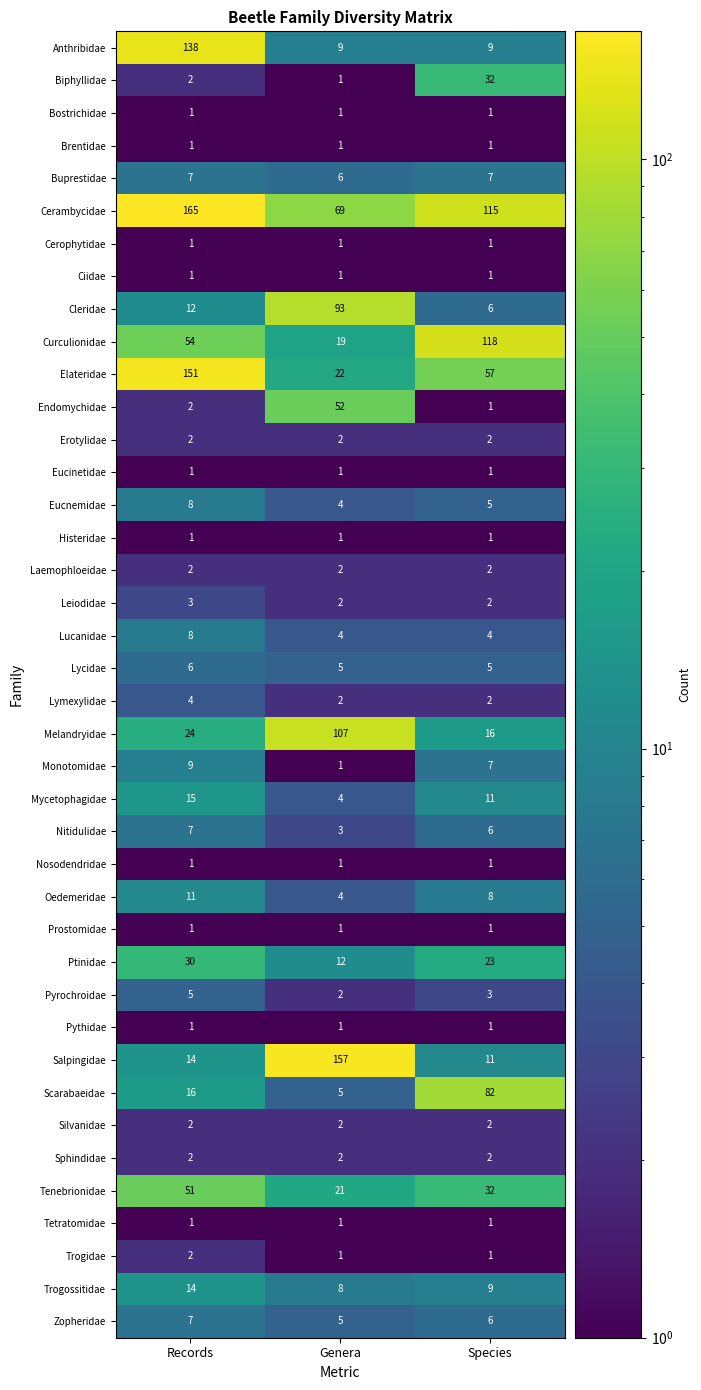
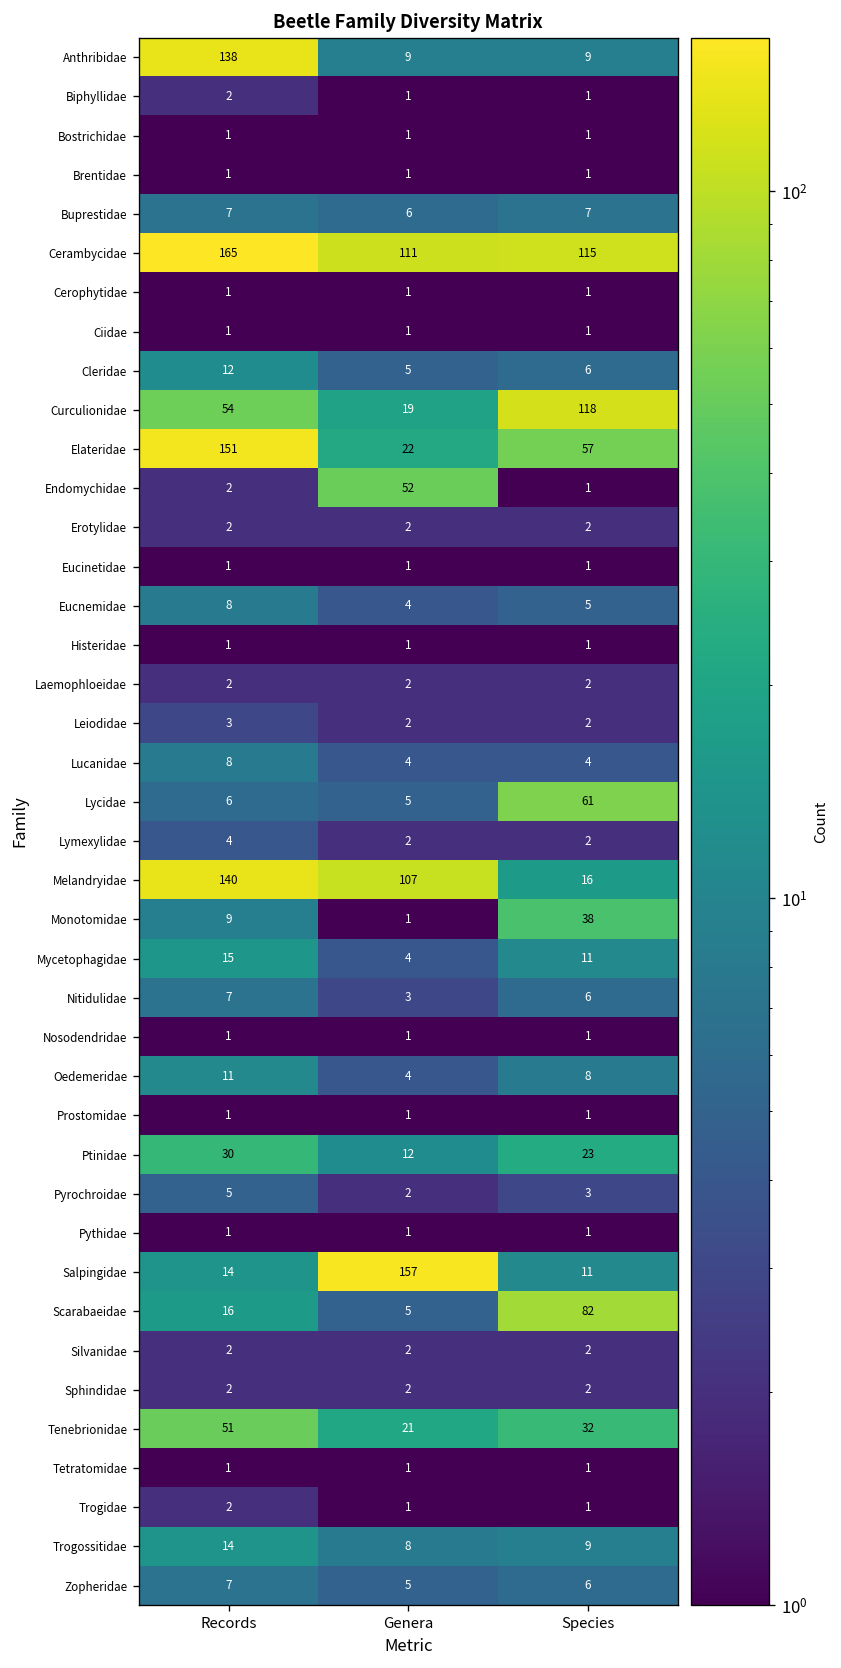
  {
    "Anthribidae": {
      "Records": 138,
      "Genera": 9,
      "Species": 9
    },
    "Biphyllidae": {
      "Records": 2,
      "Genera": 1,
-     "Species": 32
+     "Species": 1
    },
    "Bostrichidae": {
      "Records": 1,
      "Genera": 1,
      "Species": 1
    },
    "Brentidae": {
      "Records": 1,
      "Genera": 1,
      "Species": 1
    },
    "Buprestidae": {
      "Records": 7,
      "Genera": 6,
      "Species": 7
    },
    "Cerambycidae": {
      "Records": 165,
-     "Genera": 69,
+     "Genera": 111,
      "Species": 115
    },
    "Cerophytidae": {
      "Records": 1,
      "Genera": 1,
      "Species": 1
    },
    "Ciidae": {
      "Records": 1,
      "Genera": 1,
      "Species": 1
    },
    "Cleridae": {
      "Records": 12,
-     "Genera": 93,
+     "Genera": 5,
      "Species": 6
    },
    "Curculionidae": {
      "Records": 54,
      "Genera": 19,
      "Species": 118
    },
    "Elateridae": {
      "Records": 151,
      "Genera": 22,
      "Species": 57
    },
    "Endomychidae": {
      "Records": 2,
      "Genera": 52,
      "Species": 1
    },
    "Erotylidae": {
      "Records": 2,
      "Genera": 2,
      "Species": 2
    },
    "Eucinetidae": {
      "Records": 1,
      "Genera": 1,
      "Species": 1
    },
    "Eucnemidae": {
      "Records": 8,
      "Genera": 4,
      "Species": 5
    },
    "Histeridae": {
      "Records": 1,
      "Genera": 1,
      "Species": 1
    },
    "Laemophloeidae": {
      "Records": 2,
      "Genera": 2,
      "Species": 2
    },
    "Leiodidae": {
      "Records": 3,
      "Genera": 2,
      "Species": 2
    },
    "Lucanidae": {
      "Records": 8,
      "Genera": 4,
      "Species": 4
    },
    "Lycidae": {
      "Records": 6,
      "Genera": 5,
-     "Species": 5
+     "Species": 61
    },
    "Lymexylidae": {
      "Records": 4,
      "Genera": 2,
      "Species": 2
    },
    "Melandryidae": {
-     "Records": 24,
+     "Records": 140,
      "Genera": 107,
      "Species": 16
    },
    "Monotomidae": {
      "Records": 9,
      "Genera": 1,
-     "Species": 7
+     "Species": 38
    },
    "Mycetophagidae": {
      "Records": 15,
      "Genera": 4,
      "Species": 11
    },
    "Nitidulidae": {
      "Records": 7,
      "Genera": 3,
      "Species": 6
    },
    "Nosodendridae": {
      "Records": 1,
      "Genera": 1,
      "Species": 1
    },
    "Oedemeridae": {
      "Records": 11,
      "Genera": 4,
      "Species": 8
    },
    "Prostomidae": {
      "Records": 1,
      "Genera": 1,
      "Species": 1
    },
    "Ptinidae": {
      "Records": 30,
      "Genera": 12,
      "Species": 23
    },
    "Pyrochroidae": {
      "Records": 5,
      "Genera": 2,
      "Species": 3
    },
    "Pythidae": {
      "Records": 1,
      "Genera": 1,
      "Species": 1
    },
    "Salpingidae": {
      "Records": 14,
      "Genera": 157,
      "Species": 11
    },
    "Scarabaeidae": {
      "Records": 16,
      "Genera": 5,
      "Species": 82
    },
    "Silvanidae": {
      "Records": 2,
      "Genera": 2,
      "Species": 2
    },
    "Sphindidae": {
      "Records": 2,
      "Genera": 2,
      "Species": 2
    },
    "Tenebrionidae": {
      "Records": 51,
      "Genera": 21,
      "Species": 32
    },
    "Tetratomidae": {
      "Records": 1,
      "Genera": 1,
      "Species": 1
    },
    "Trogidae": {
      "Records": 2,
      "Genera": 1,
      "Species": 1
    },
    "Trogossitidae": {
      "Records": 14,
      "Genera": 8,
      "Species": 9
    },
    "Zopheridae": {
      "Records": 7,
      "Genera": 5,
      "Species": 6
    }
  }
